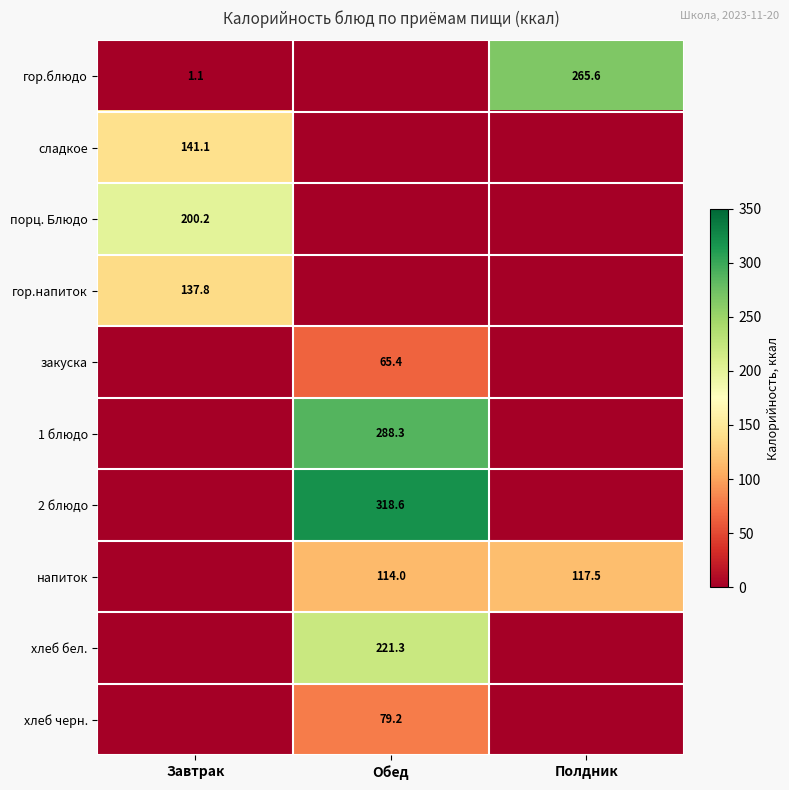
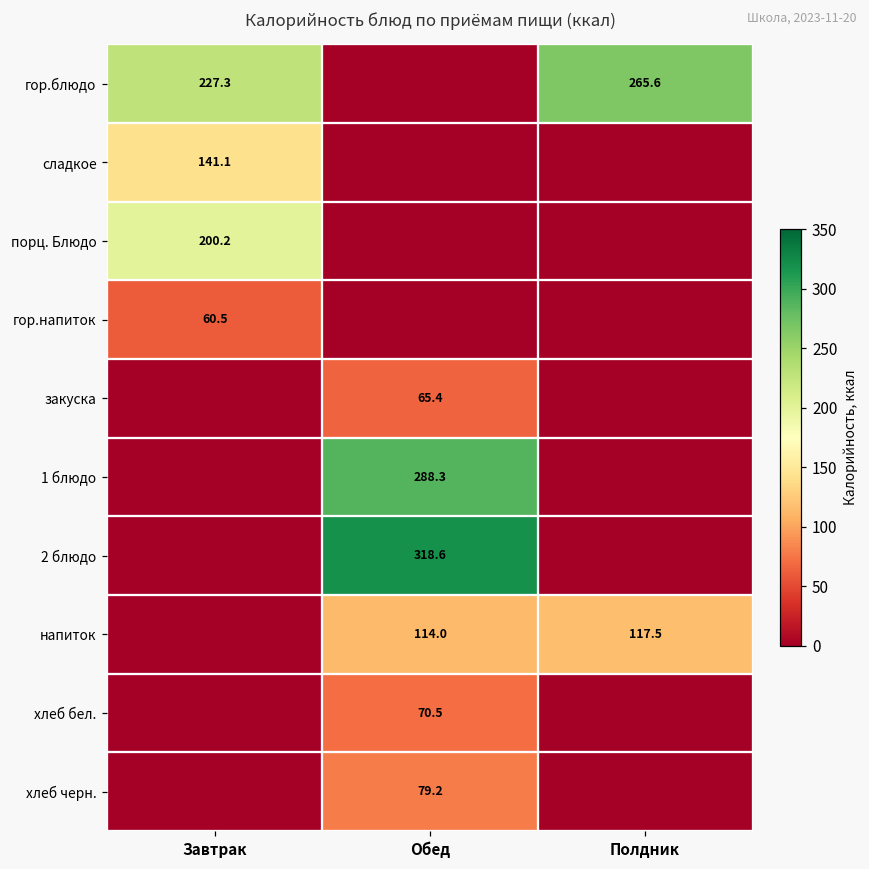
  {
    "гор.блюдо": {
-     "Завтрак": 1.1,
+     "Завтрак": 227.3,
      "Полдник": 265.6
    },
    "сладкое": {
      "Завтрак": 141.1
    },
    "порц. Блюдо": {
      "Завтрак": 200.2
    },
    "гор.напиток": {
-     "Завтрак": 137.8
+     "Завтрак": 60.5
    },
    "закуска": {
      "Обед": 65.4
    },
    "1 блюдо": {
      "Обед": 288.3
    },
    "2 блюдо": {
      "Обед": 318.6
    },
    "напиток": {
      "Обед": 114.0,
      "Полдник": 117.5
    },
    "хлеб бел.": {
-     "Обед": 221.3
+     "Обед": 70.5
    },
    "хлеб черн.": {
      "Обед": 79.2
    }
  }
